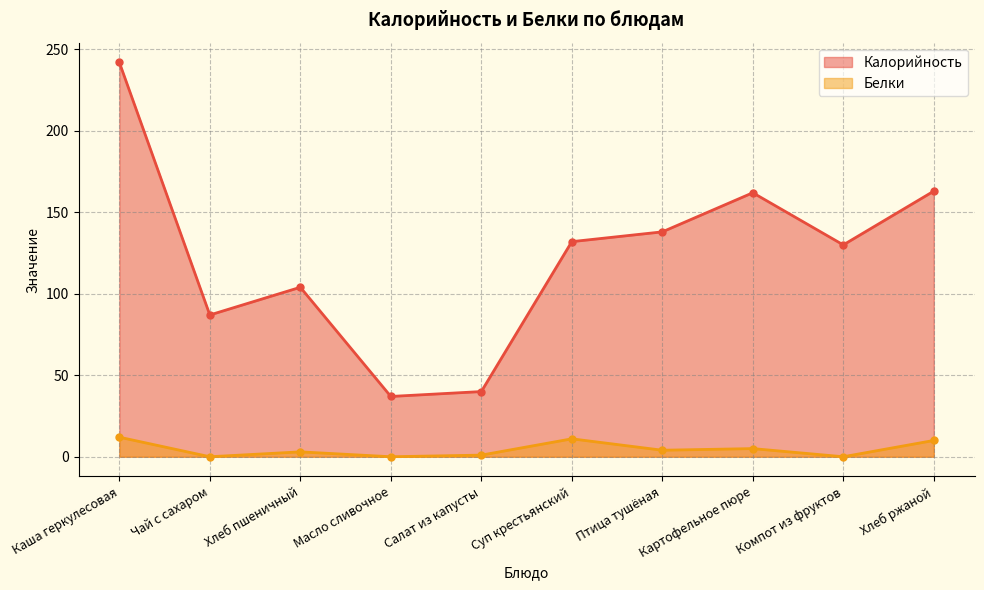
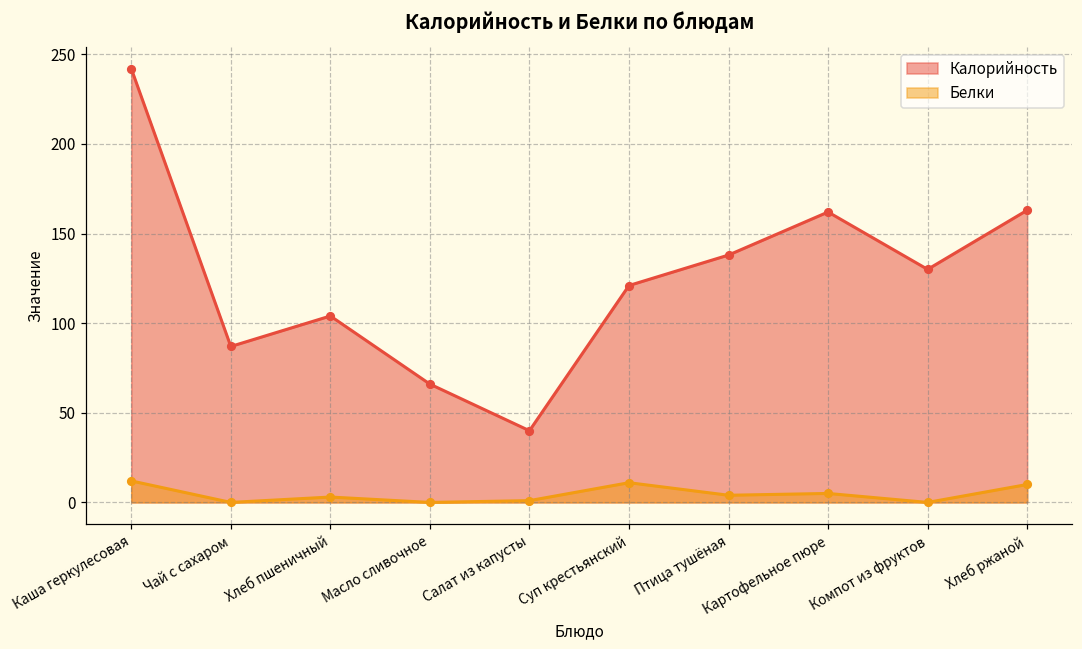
  {
    "Калорийность": {
      "Каша геркулесовая": 242,
      "Чай с сахаром": 87,
      "Хлеб пшеничный": 104,
-     "Масло сливочное": 37,
+     "Масло сливочное": 66,
      "Салат из капусты": 40,
-     "Суп крестьянский": 132,
+     "Суп крестьянский": 121,
      "Птица тушёная": 138,
      "Картофельное пюре": 162,
      "Компот из фруктов": 130,
      "Хлеб ржаной": 163
    },
    "Белки": {
      "Каша геркулесовая": 12,
      "Чай с сахаром": 0,
      "Хлеб пшеничный": 3,
      "Масло сливочное": 0,
      "Салат из капусты": 1,
      "Суп крестьянский": 11,
      "Птица тушёная": 4,
      "Картофельное пюре": 5,
      "Компот из фруктов": 0,
      "Хлеб ржаной": 10
    }
  }
